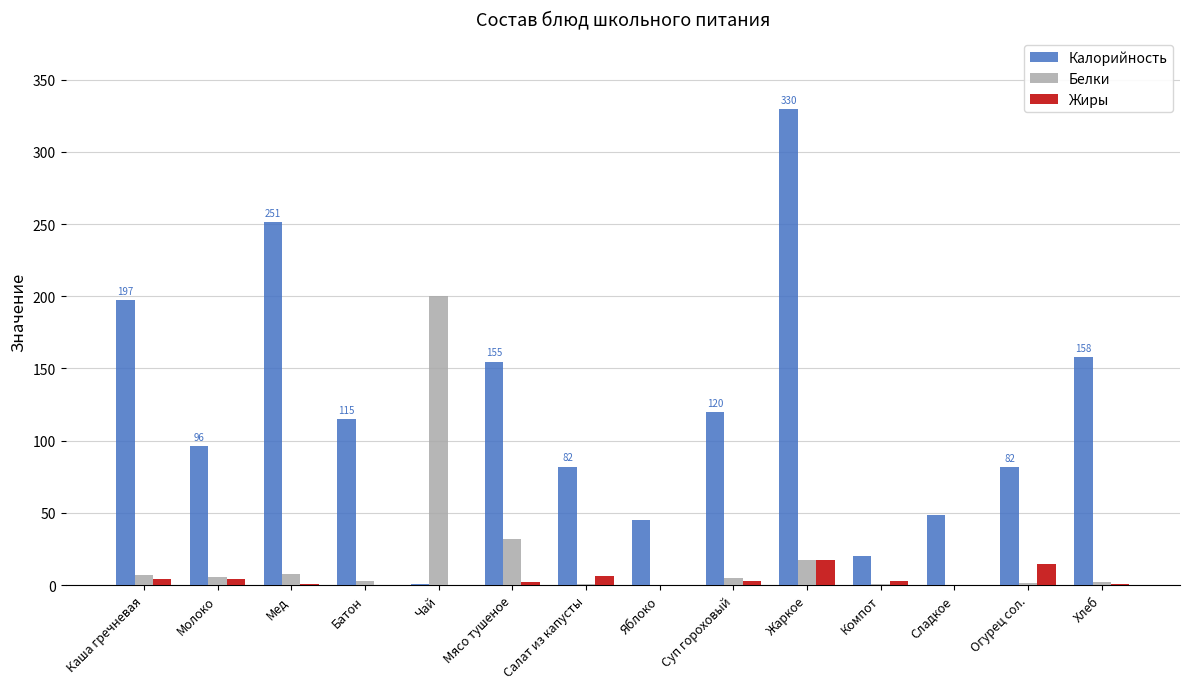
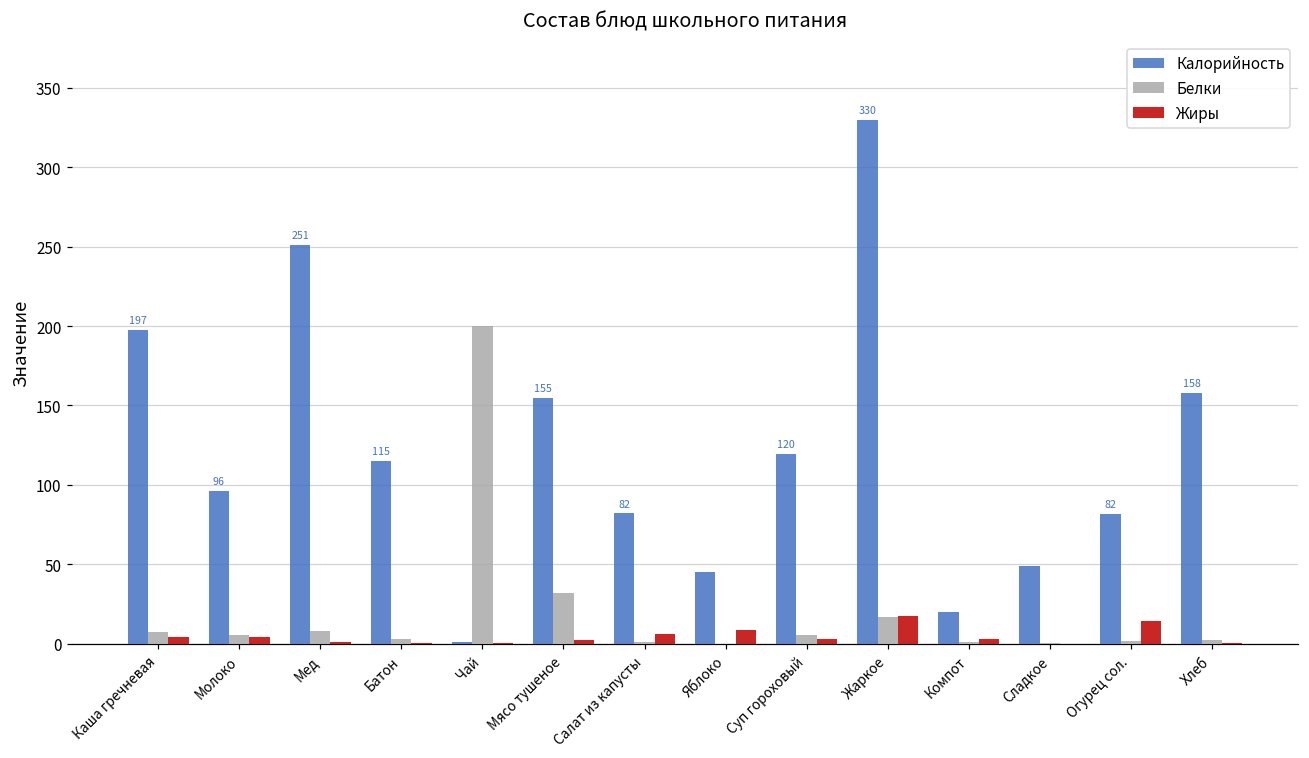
  {
    "Калорийность": {
      "Каша гречневая": 197,
      "Молоко": 96,
      "Мед": 251,
      "Батон": 115,
      "Мясо тушеное": 155,
      "Салат из капусты": 82,
      "Суп гороховый": 120,
      "Жаркое": 330,
      "Огурец сол.": 82,
      "Хлеб": 158
    },
    "Белки": {
      "Каша гречневая": 7,
      "Молоко": 5,
      "Мед": 8,
      "Батон": 3,
      "Чай": 200,
      "Мясо тушеное": 32,
      "Яблоко": 0,
      "Суп гороховый": 5,
      "Жаркое": 17,
      "Хлеб": 2
    },
    "Жиры": {
      "Каша гречневая": 4,
      "Молоко": 4,
      "Мясо тушеное": 2,
      "Салат из капусты": 6,
-     "Яблоко": 0,
+     "Яблоко": 9,
      "Суп гороховый": 3,
      "Жаркое": 17,
      "Компот": 3,
      "Сладкое": 0,
      "Огурец сол.": 14
    }
  }
